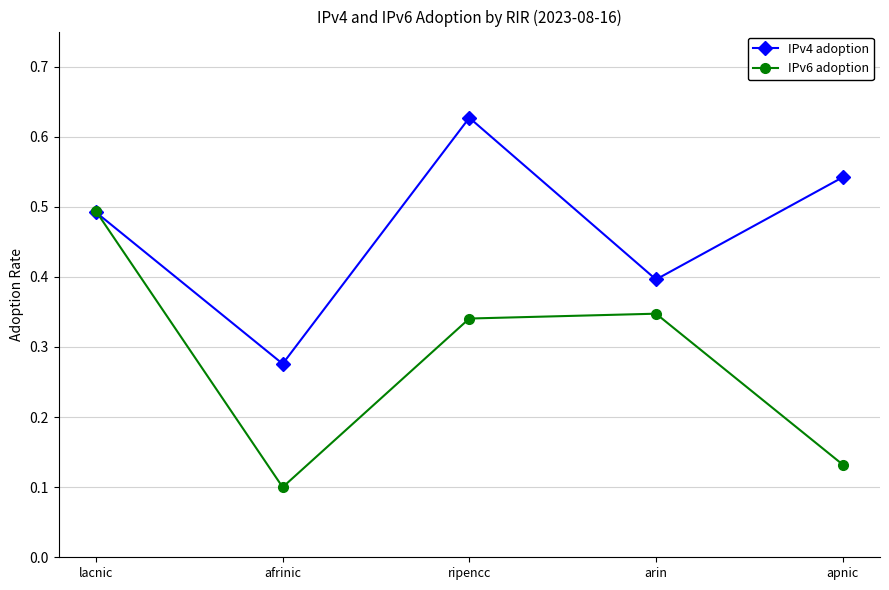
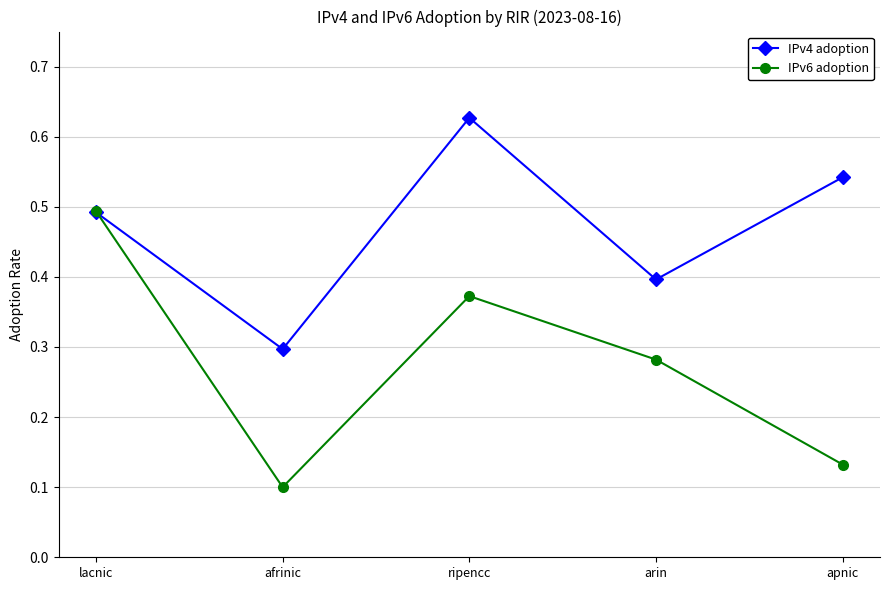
  {
    "IPv4 adoption": {
-     "afrinic": 0.28,
+     "afrinic": 0.30,
      "ripencc": 0.63,
      "arin": 0.40,
      "apnic": 0.54
    },
    "IPv6 adoption": {
      "afrinic": 0.10,
-     "ripencc": 0.34,
-     "arin": 0.35,
+     "ripencc": 0.37,
+     "arin": 0.28,
      "apnic": 0.13
    }
  }
